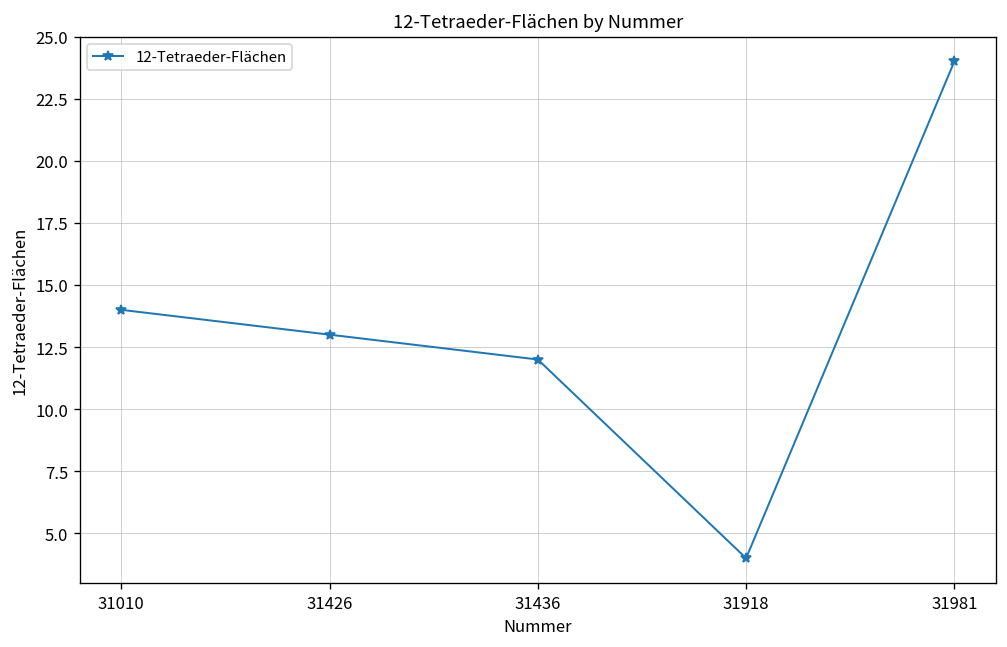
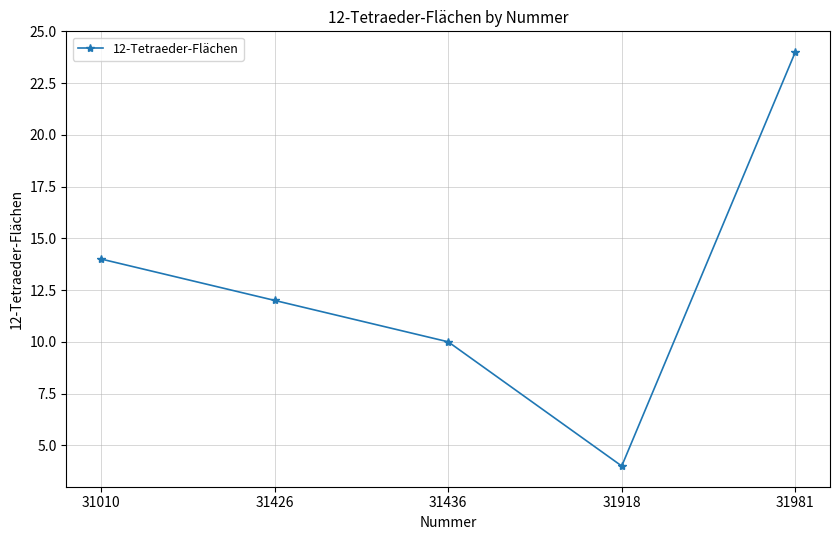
  {
    "31010": 14,
-   "31426": 13,
-   "31436": 12,
+   "31426": 12,
+   "31436": 10,
    "31918": 4,
    "31981": 24
  }
